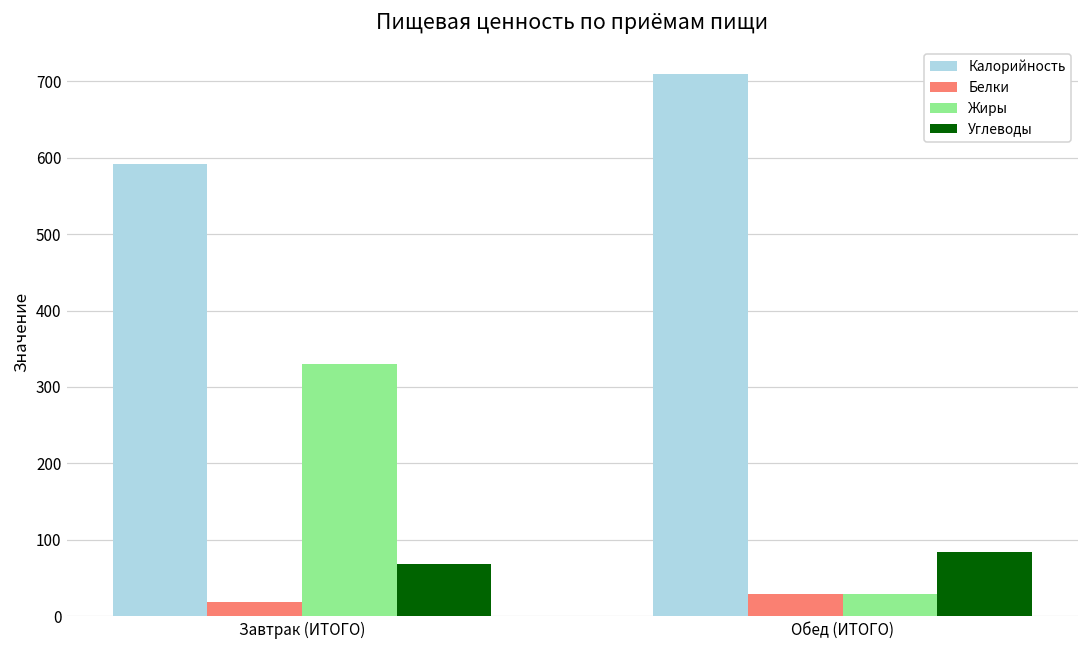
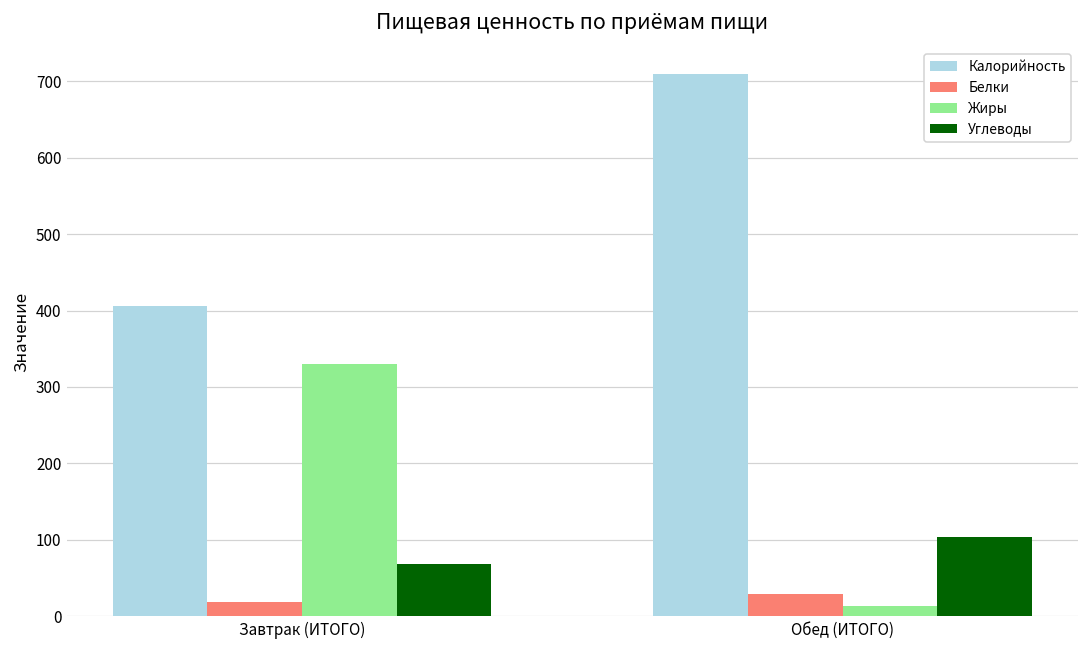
  {
    "Калорийность": {
-     "Завтрак (ИТОГО)": 590,
+     "Завтрак (ИТОГО)": 410,
      "Обед (ИТОГО)": 710
    },
    "Белки": {
      "Завтрак (ИТОГО)": 20,
      "Обед (ИТОГО)": 30
    },
    "Жиры": {
      "Завтрак (ИТОГО)": 330,
-     "Обед (ИТОГО)": 30
+     "Обед (ИТОГО)": 10
    },
    "Углеводы": {
      "Завтрак (ИТОГО)": 70,
-     "Обед (ИТОГО)": 80
+     "Обед (ИТОГО)": 100
    }
  }
